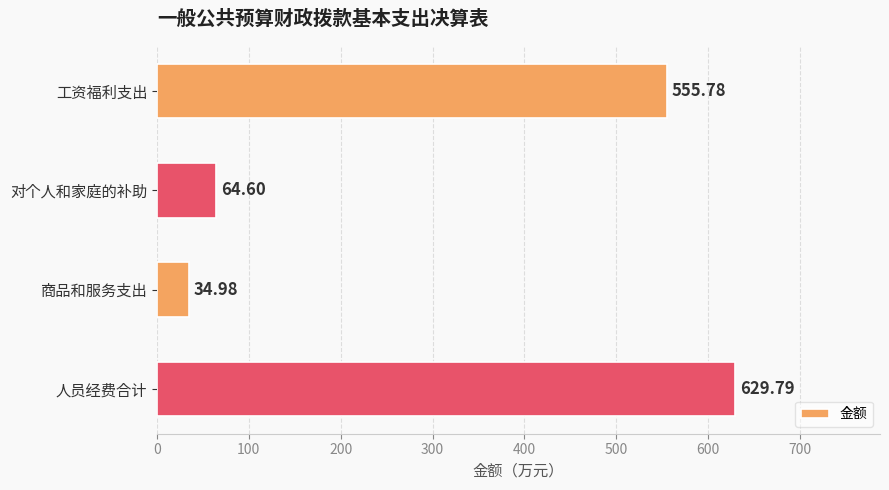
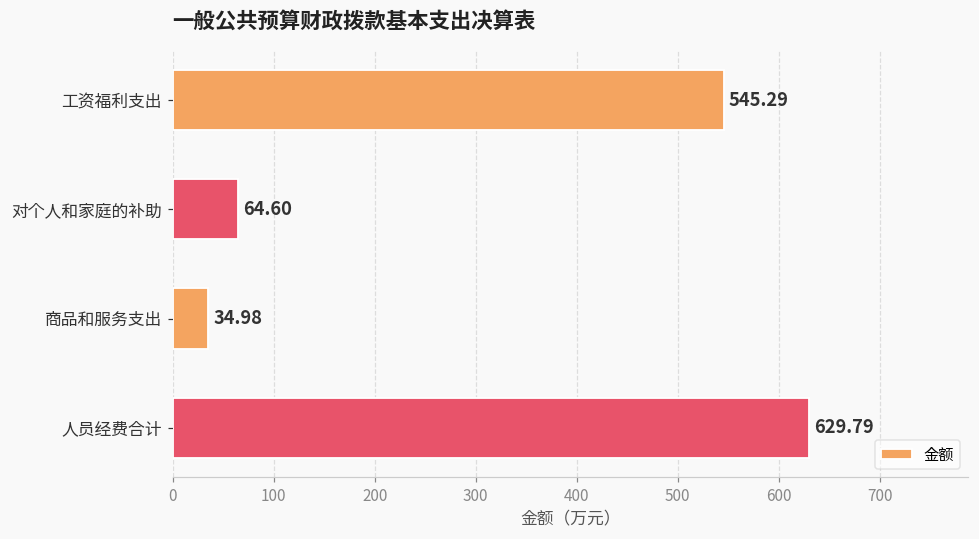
  {
-   "工资福利支出": 555.78,
+   "工资福利支出": 545.29,
    "对个人和家庭的补助": 64.60,
    "商品和服务支出": 34.98,
    "人员经费合计": 629.79
  }
